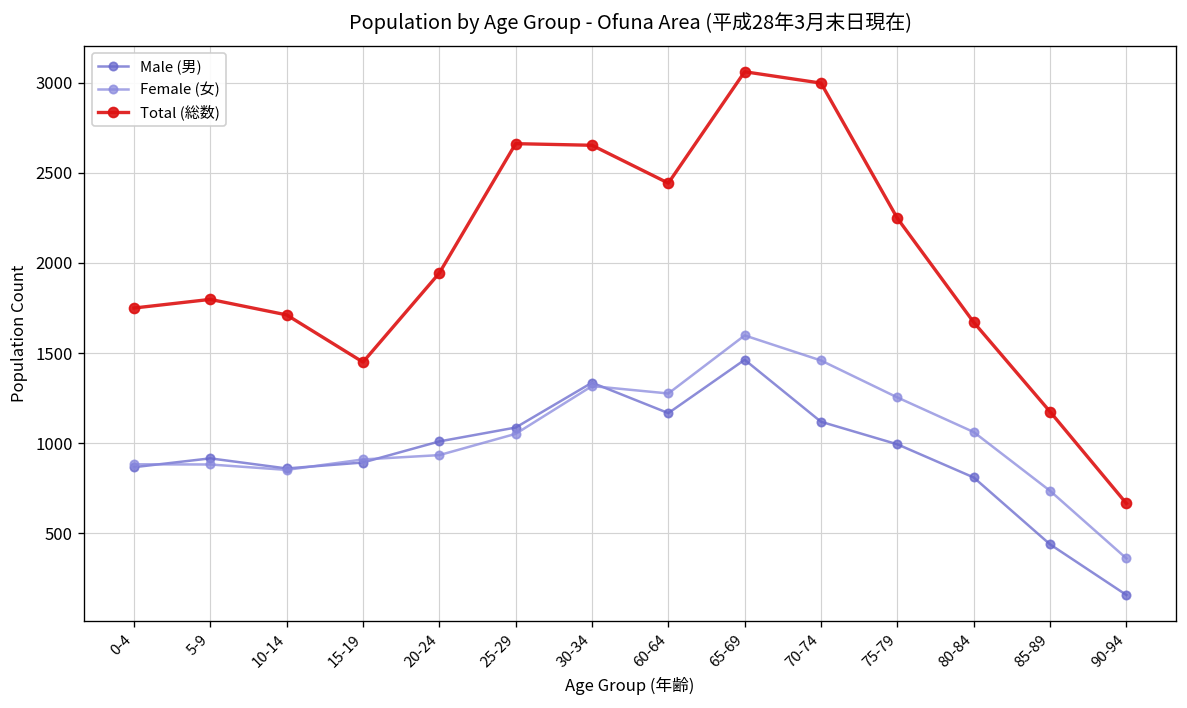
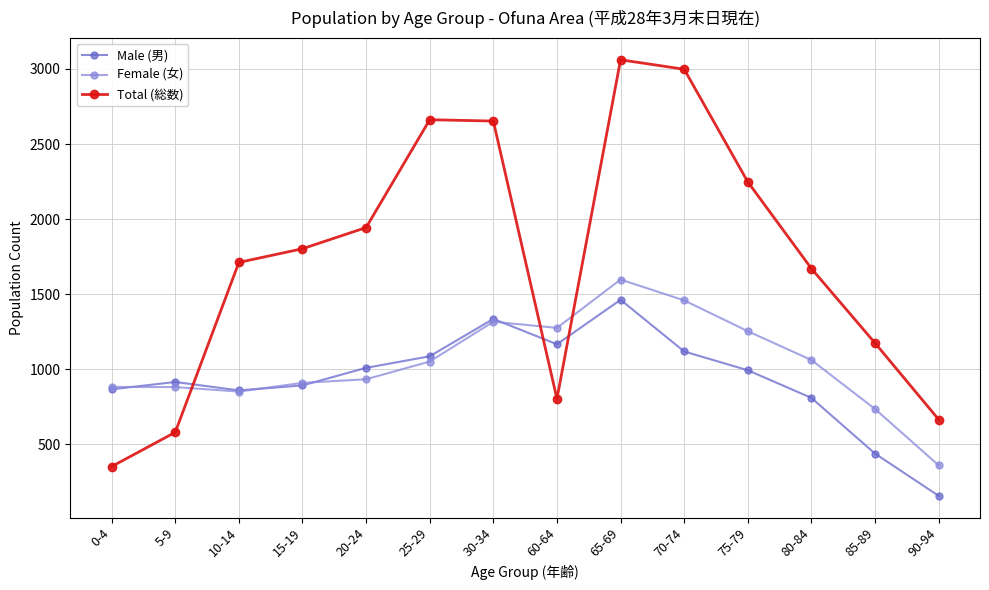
  {
    "Total (総数)": {
-     "0-4": 1750,
-     "5-9": 1800,
+     "0-4": 350,
+     "5-9": 580,
      "10-14": 1710,
-     "15-19": 1450,
+     "15-19": 1800,
      "20-24": 1940,
      "25-29": 2660,
      "30-34": 2650,
-     "60-64": 2440,
+     "60-64": 800,
      "65-69": 3060,
      "70-74": 3000,
      "75-79": 2250,
      "80-84": 1670,
      "85-89": 1180,
      "90-94": 670
    }
  }
